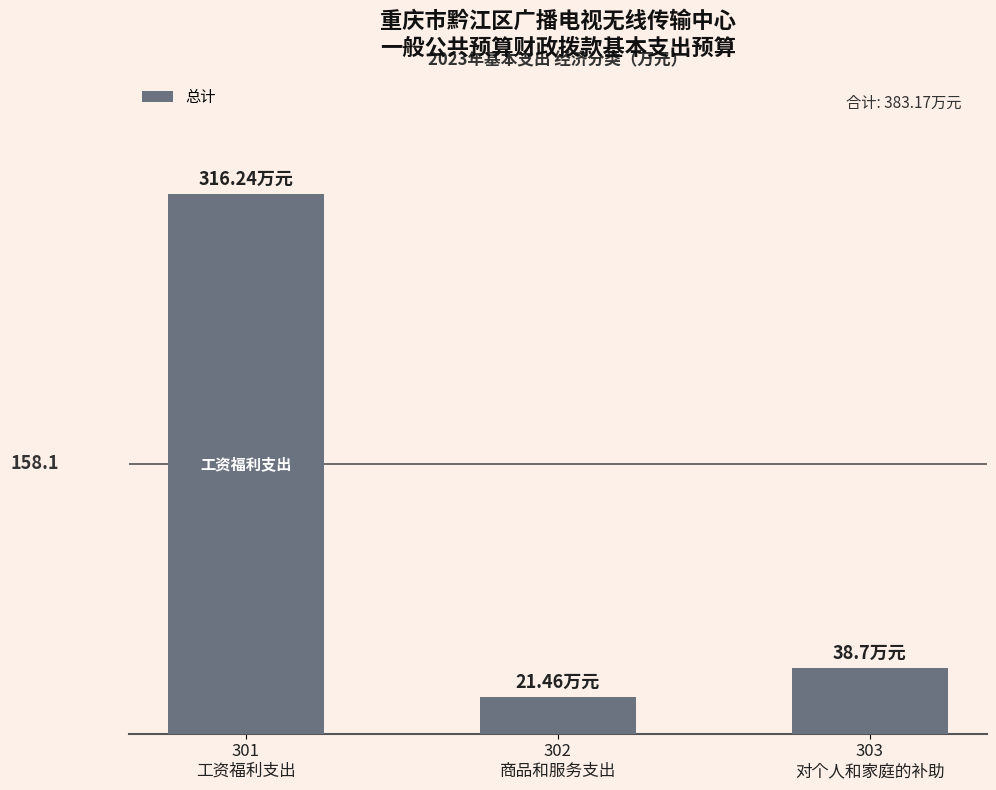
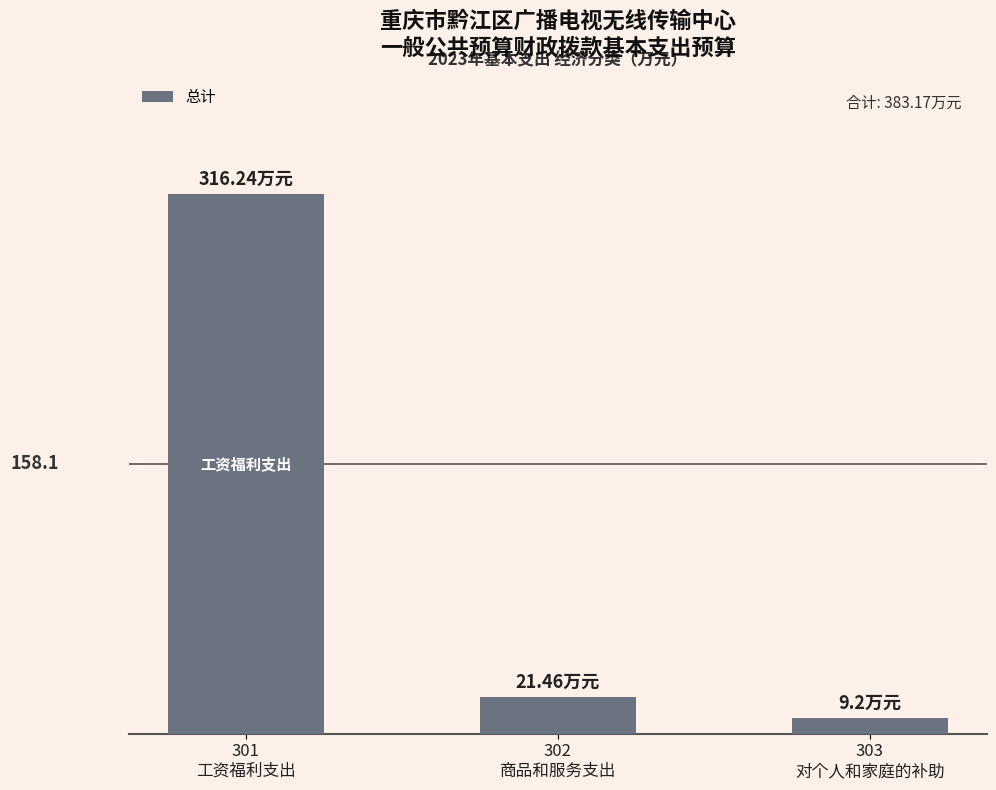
  {
    "301 工资福利支出": 316.24,
    "302 商品和服务支出": 21.46,
-   "303 对个人和家庭的补助": 38.7
+   "303 对个人和家庭的补助": 9.2
  }
